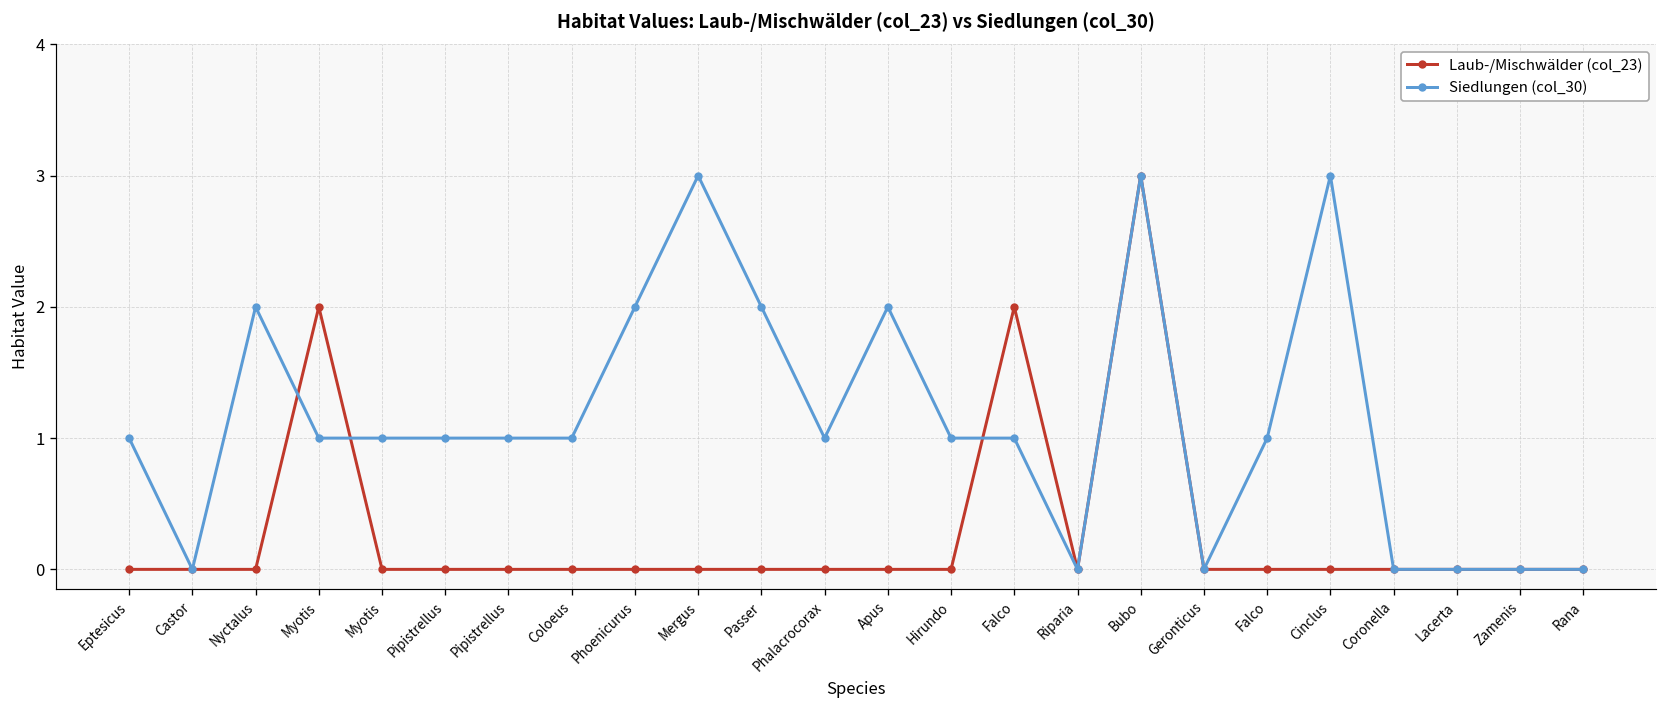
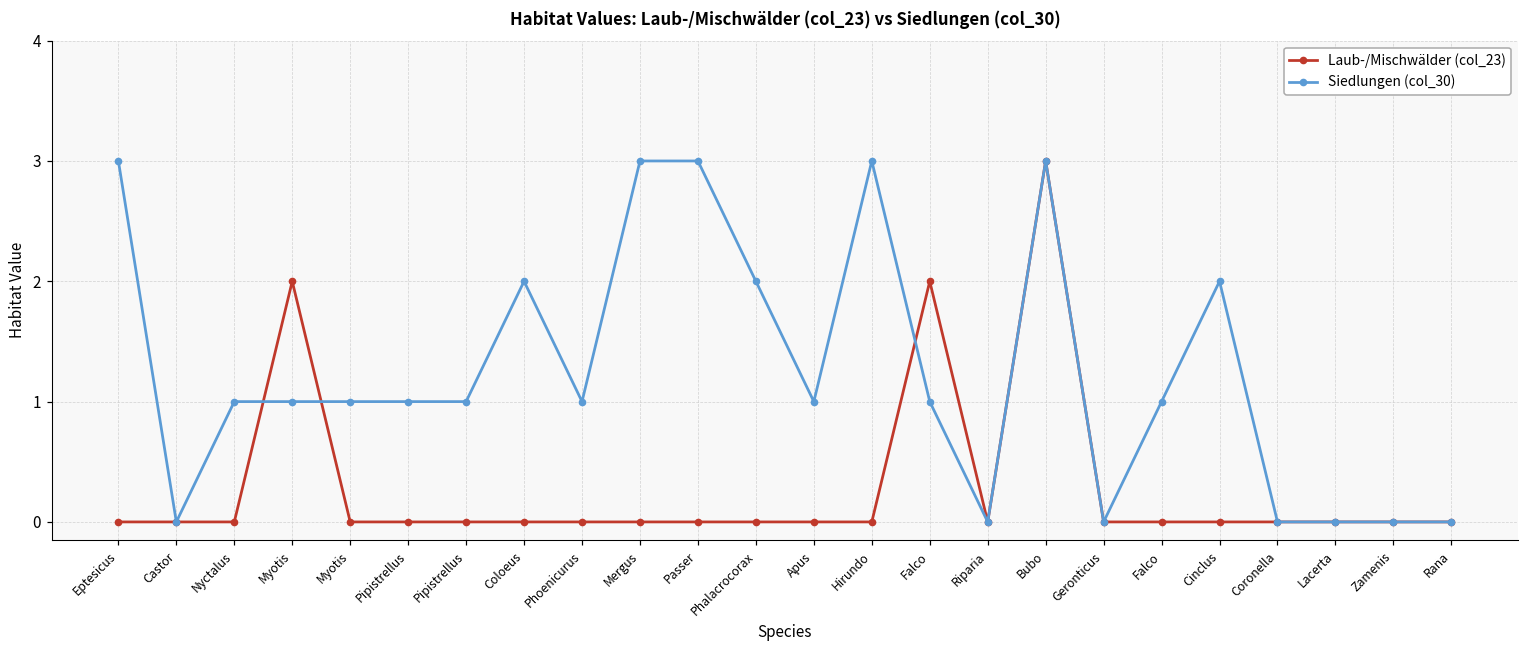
  {
    "Laub-/Mischwälder (col_23)": {
      "Eptesicus": 0,
      "Nyctalus": 0,
      "Coloeus": 0,
      "Phoenicurus": 0,
      "Mergus": 0,
      "Passer": 0,
      "Phalacrocorax": 0,
      "Apus": 0,
      "Hirundo": 0,
      "Cinclus": 0
    },
    "Siedlungen (col_30)": {
-     "Eptesicus": 1,
-     "Nyctalus": 2,
-     "Coloeus": 1,
-     "Phoenicurus": 2,
+     "Eptesicus": 3,
+     "Nyctalus": 1,
+     "Coloeus": 2,
+     "Phoenicurus": 1,
      "Mergus": 3,
-     "Passer": 2,
-     "Phalacrocorax": 1,
-     "Apus": 2,
-     "Hirundo": 1,
-     "Cinclus": 3
+     "Passer": 3,
+     "Phalacrocorax": 2,
+     "Apus": 1,
+     "Hirundo": 3,
+     "Cinclus": 2
    }
  }
